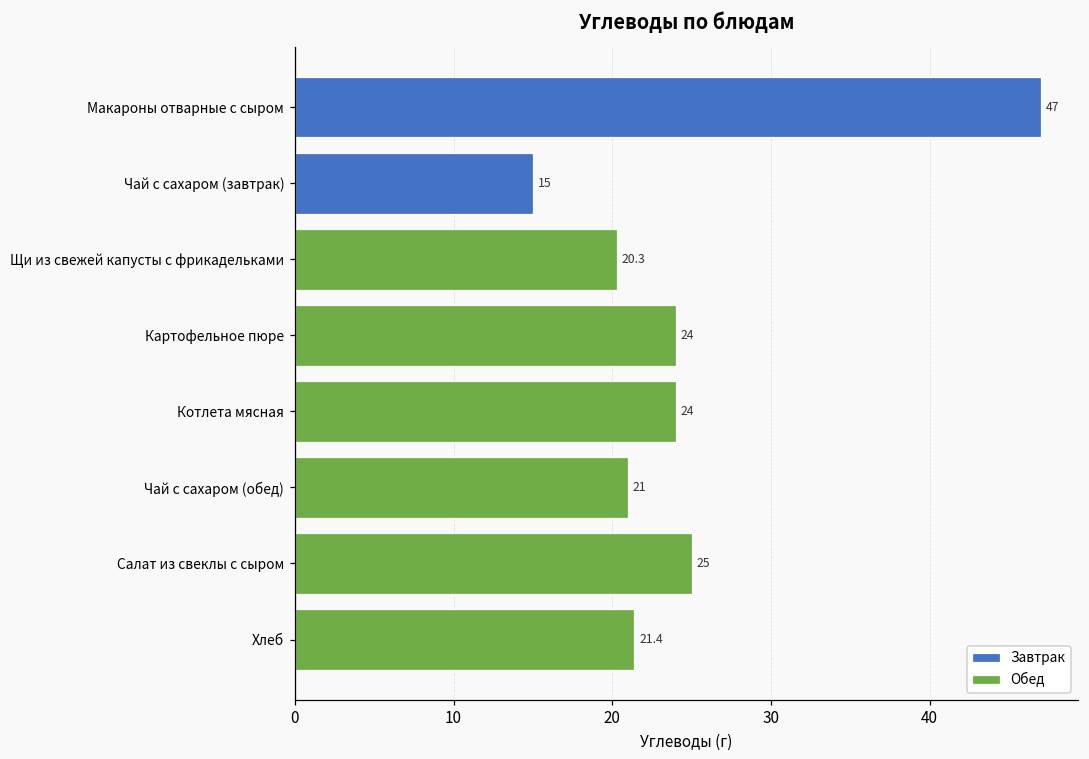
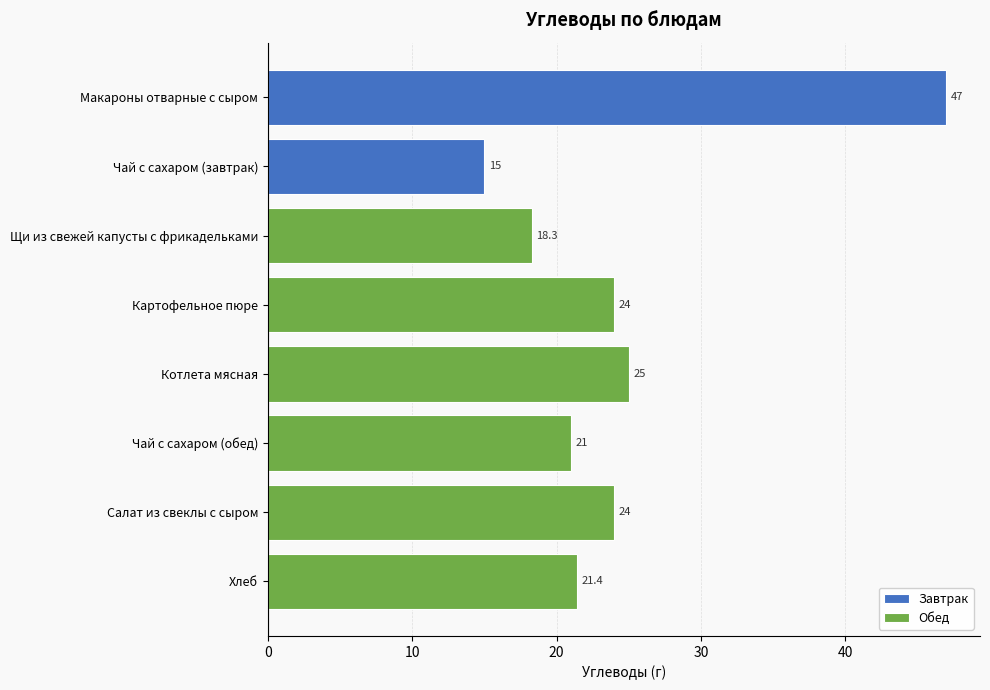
  {
    "Завтрак": {
      "Макароны отварные с сыром": 47,
      "Чай с сахаром (завтрак)": 15
    },
    "Обед": {
-     "Щи из свежей капусты с фрикадельками": 20.3,
+     "Щи из свежей капусты с фрикадельками": 18.3,
      "Картофельное пюре": 24,
-     "Котлета мясная": 24,
+     "Котлета мясная": 25,
      "Чай с сахаром (обед)": 21,
-     "Салат из свеклы с сыром": 25,
+     "Салат из свеклы с сыром": 24,
      "Хлеб": 21.4
    }
  }
